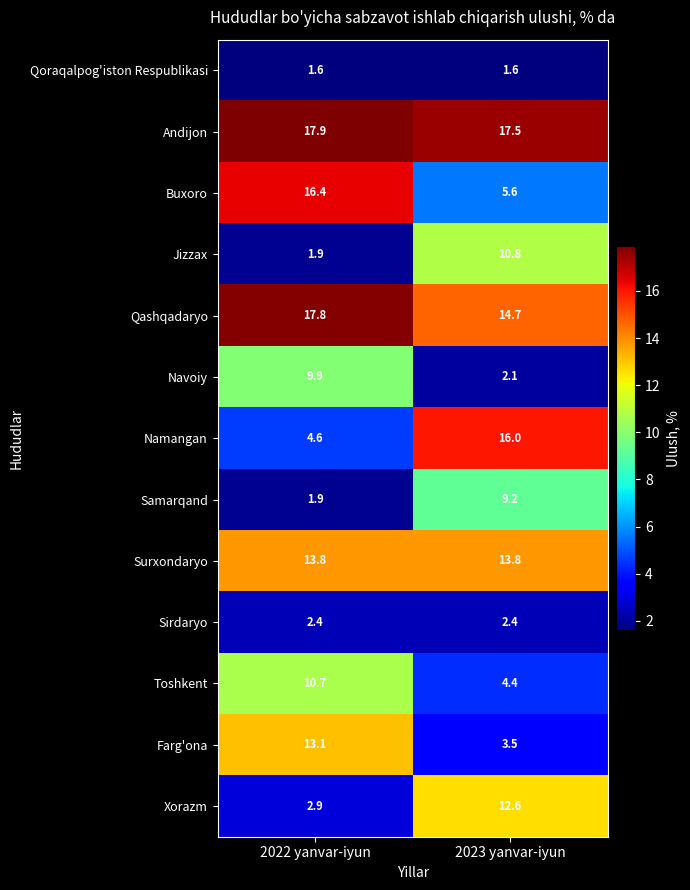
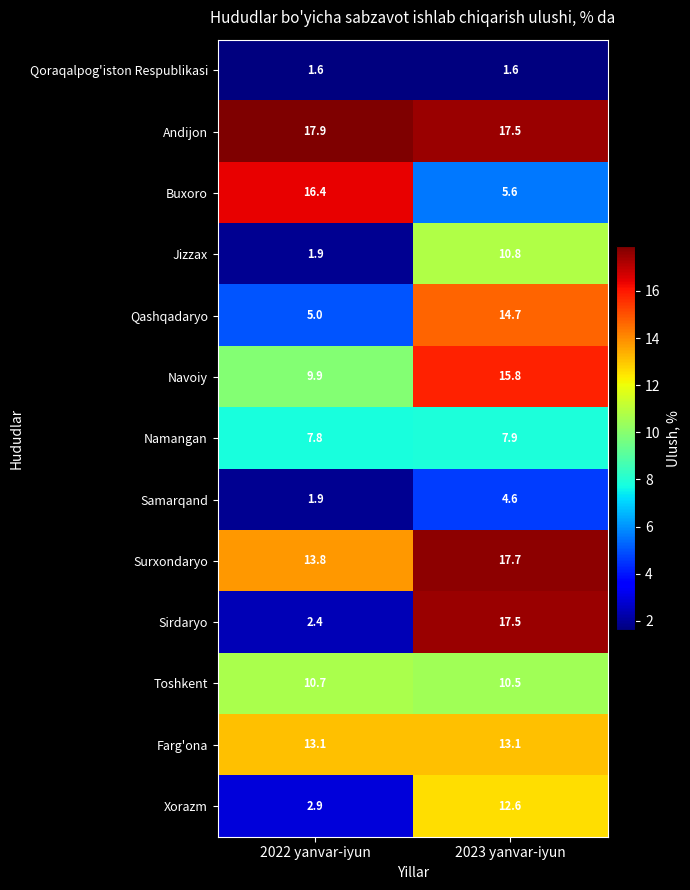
  {
    "Qoraqalpog'iston Respublikasi": {
      "2022 yanvar-iyun": 1.6,
      "2023 yanvar-iyun": 1.6
    },
    "Andijon": {
      "2022 yanvar-iyun": 17.9,
      "2023 yanvar-iyun": 17.5
    },
    "Buxoro": {
      "2022 yanvar-iyun": 16.4,
      "2023 yanvar-iyun": 5.6
    },
    "Jizzax": {
      "2022 yanvar-iyun": 1.9,
      "2023 yanvar-iyun": 10.8
    },
    "Qashqadaryo": {
-     "2022 yanvar-iyun": 17.8,
+     "2022 yanvar-iyun": 5.0,
      "2023 yanvar-iyun": 14.7
    },
    "Navoiy": {
      "2022 yanvar-iyun": 9.9,
-     "2023 yanvar-iyun": 2.1
+     "2023 yanvar-iyun": 15.8
    },
    "Namangan": {
-     "2022 yanvar-iyun": 4.6,
-     "2023 yanvar-iyun": 16.0
+     "2022 yanvar-iyun": 7.8,
+     "2023 yanvar-iyun": 7.9
    },
    "Samarqand": {
      "2022 yanvar-iyun": 1.9,
-     "2023 yanvar-iyun": 9.2
+     "2023 yanvar-iyun": 4.6
    },
    "Surxondaryo": {
      "2022 yanvar-iyun": 13.8,
-     "2023 yanvar-iyun": 13.8
+     "2023 yanvar-iyun": 17.7
    },
    "Sirdaryo": {
      "2022 yanvar-iyun": 2.4,
-     "2023 yanvar-iyun": 2.4
+     "2023 yanvar-iyun": 17.5
    },
    "Toshkent": {
      "2022 yanvar-iyun": 10.7,
-     "2023 yanvar-iyun": 4.4
+     "2023 yanvar-iyun": 10.5
    },
    "Farg'ona": {
      "2022 yanvar-iyun": 13.1,
-     "2023 yanvar-iyun": 3.5
+     "2023 yanvar-iyun": 13.1
    },
    "Xorazm": {
      "2022 yanvar-iyun": 2.9,
      "2023 yanvar-iyun": 12.6
    }
  }
